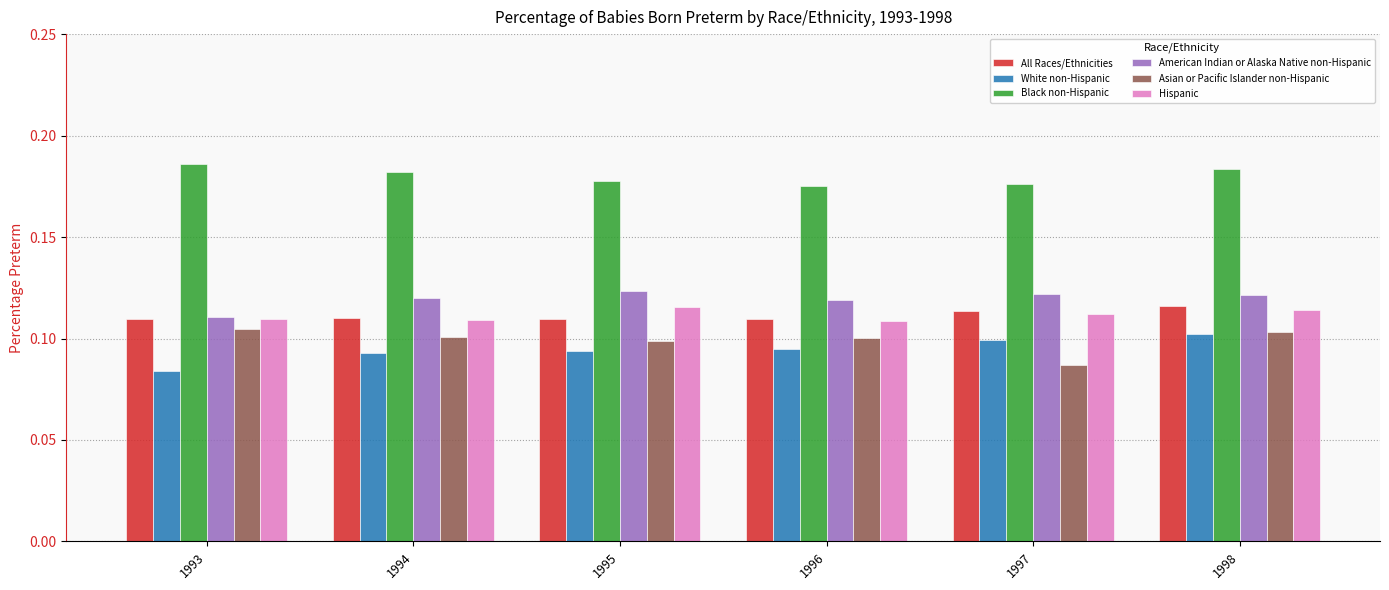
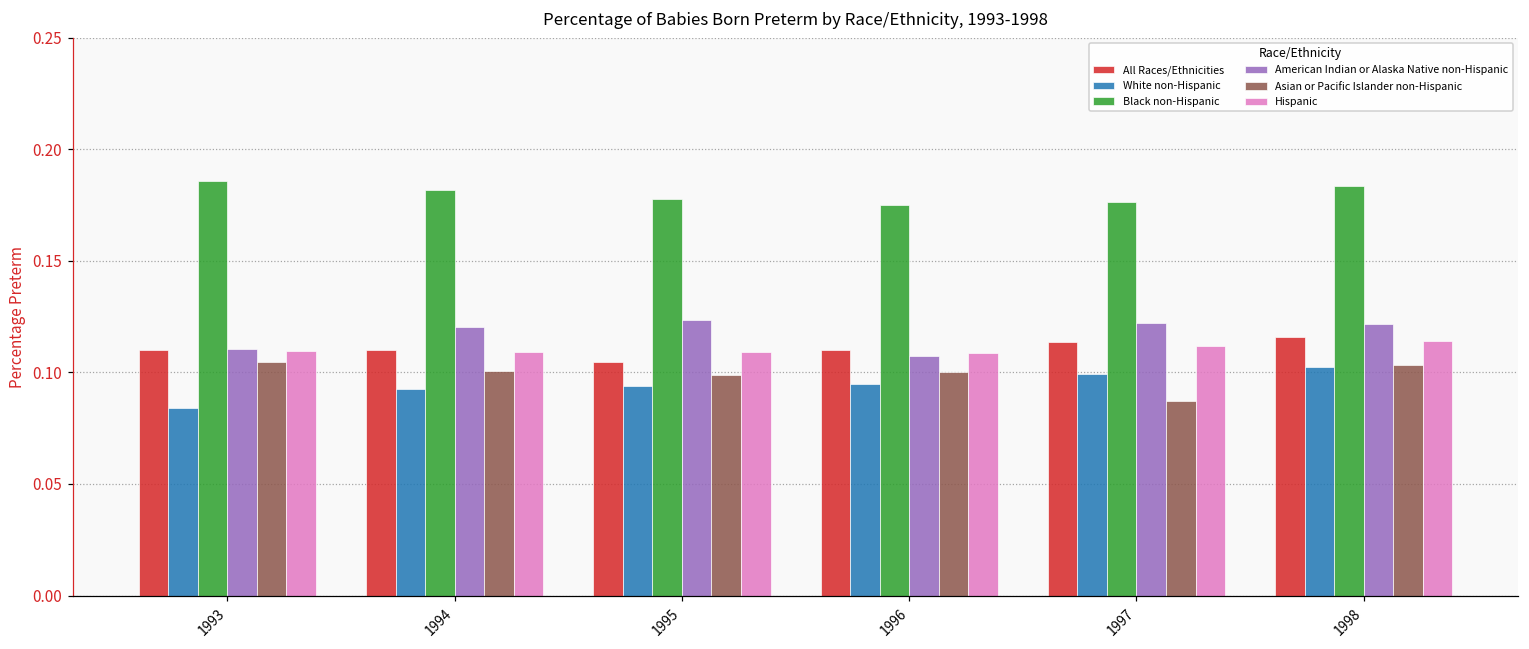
  {
    "All Races/Ethnicities": {
      "1993": 0.110,
      "1994": 0.110,
-     "1995": 0.110,
+     "1995": 0.105,
      "1996": 0.110,
      "1997": 0.114,
      "1998": 0.116
    },
    "White non-Hispanic": {
      "1993": 0.084,
      "1994": 0.093,
      "1995": 0.094,
      "1996": 0.095,
      "1997": 0.099,
      "1998": 0.102
    },
    "Black non-Hispanic": {
      "1993": 0.186,
      "1994": 0.182,
      "1995": 0.178,
      "1996": 0.175,
      "1997": 0.176,
      "1998": 0.184
    },
    "American Indian or Alaska Native non-Hispanic": {
      "1993": 0.110,
      "1994": 0.120,
      "1995": 0.124,
-     "1996": 0.119,
+     "1996": 0.107,
      "1997": 0.122,
      "1998": 0.122
    },
    "Asian or Pacific Islander non-Hispanic": {
      "1993": 0.105,
      "1994": 0.101,
      "1995": 0.099,
      "1996": 0.100,
      "1997": 0.087,
      "1998": 0.103
    },
    "Hispanic": {
      "1993": 0.110,
      "1994": 0.109,
-     "1995": 0.115,
+     "1995": 0.109,
      "1996": 0.109,
      "1997": 0.112,
      "1998": 0.114
    }
  }
